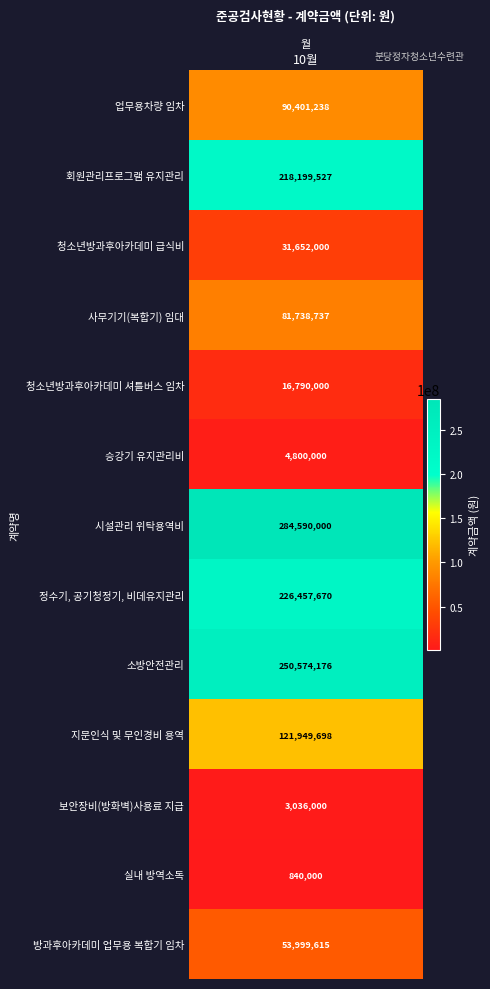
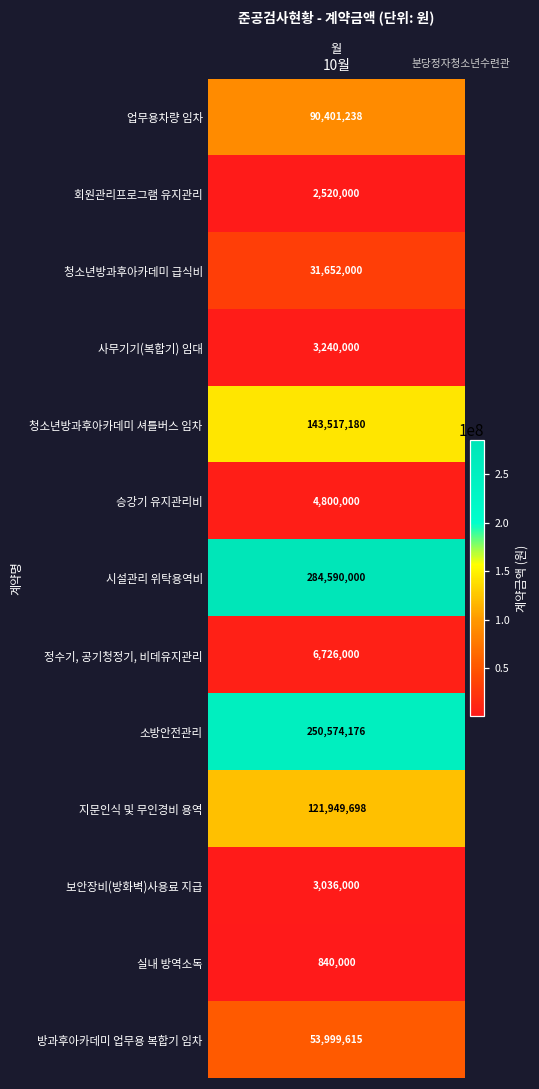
  {
    "업무용차량 임차": {
      "10월": "90,401,238"
    },
    "회원관리프로그램 유지관리": {
-     "10월": "218,199,527"
+     "10월": "2,520,000"
    },
    "청소년방과후아카데미 급식비": {
      "10월": "31,652,000"
    },
    "사무기기(복합기) 임대": {
-     "10월": "81,738,737"
+     "10월": "3,240,000"
    },
    "청소년방과후아카데미 셔틀버스 임차": {
-     "10월": "16,790,000"
+     "10월": "143,517,180"
    },
    "승강기 유지관리비": {
      "10월": "4,800,000"
    },
    "시설관리 위탁용역비": {
      "10월": "284,590,000"
    },
    "정수기, 공기청정기, 비데유지관리": {
-     "10월": "226,457,670"
+     "10월": "6,726,000"
    },
    "소방안전관리": {
      "10월": "250,574,176"
    },
    "지문인식 및 무인경비 용역": {
      "10월": "121,949,698"
    },
    "보안장비(방화벽)사용료 지급": {
      "10월": "3,036,000"
    },
    "실내 방역소독": {
      "10월": "840,000"
    },
    "방과후아카데미 업무용 복합기 임차": {
      "10월": "53,999,615"
    }
  }
